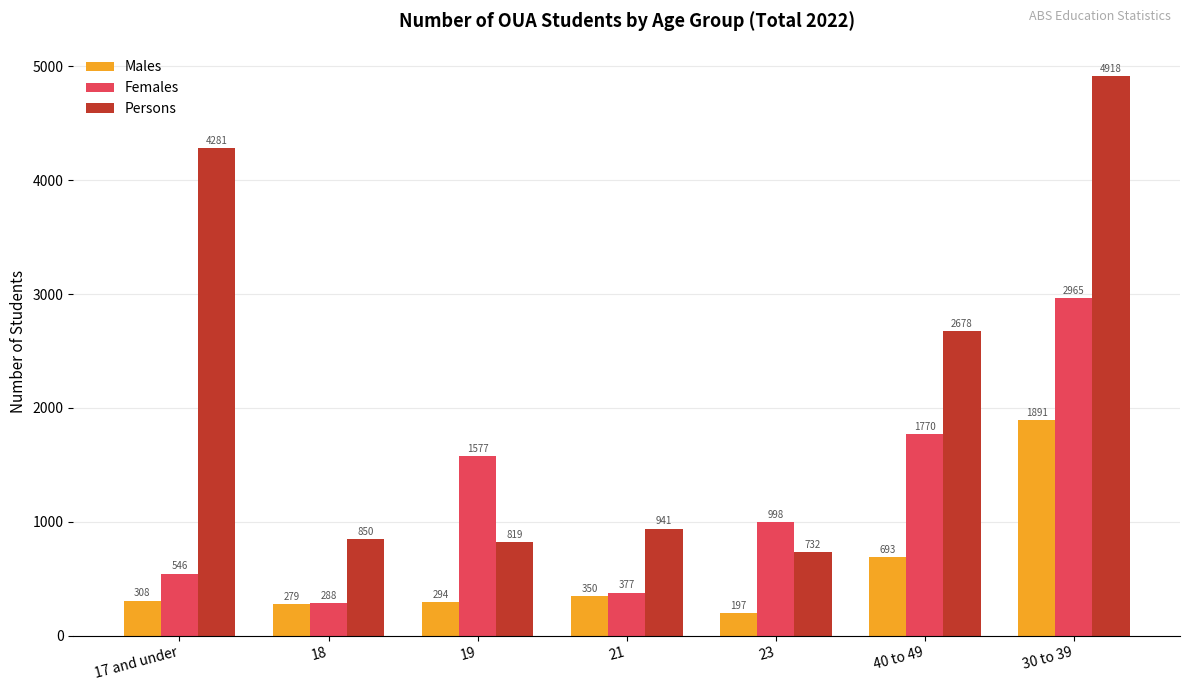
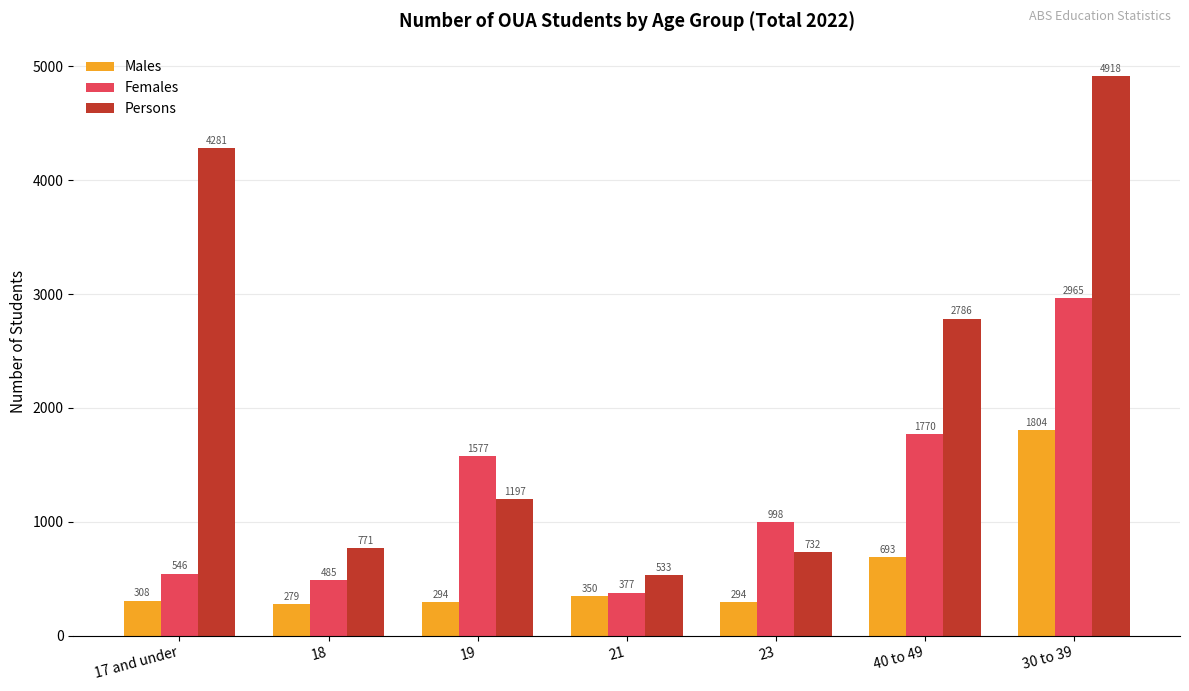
  {
    "Males": {
      "17 and under": 308,
      "18": 279,
      "19": 294,
      "21": 350,
-     "23": 197,
+     "23": 294,
      "40 to 49": 693,
-     "30 to 39": 1891
+     "30 to 39": 1804
    },
    "Females": {
      "17 and under": 546,
-     "18": 288,
+     "18": 485,
      "19": 1577,
      "21": 377,
      "23": 998,
      "40 to 49": 1770,
      "30 to 39": 2965
    },
    "Persons": {
      "17 and under": 4281,
-     "18": 850,
-     "19": 819,
-     "21": 941,
+     "18": 771,
+     "19": 1197,
+     "21": 533,
      "23": 732,
-     "40 to 49": 2678,
+     "40 to 49": 2786,
      "30 to 39": 4918
    }
  }
